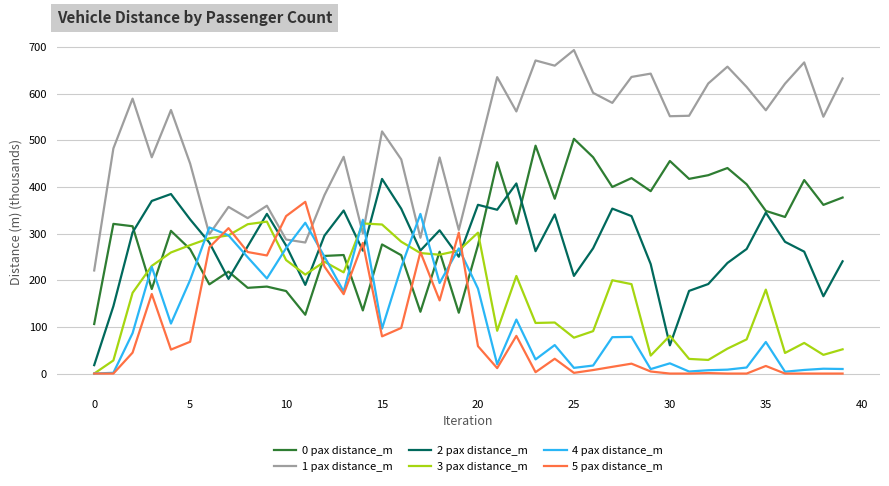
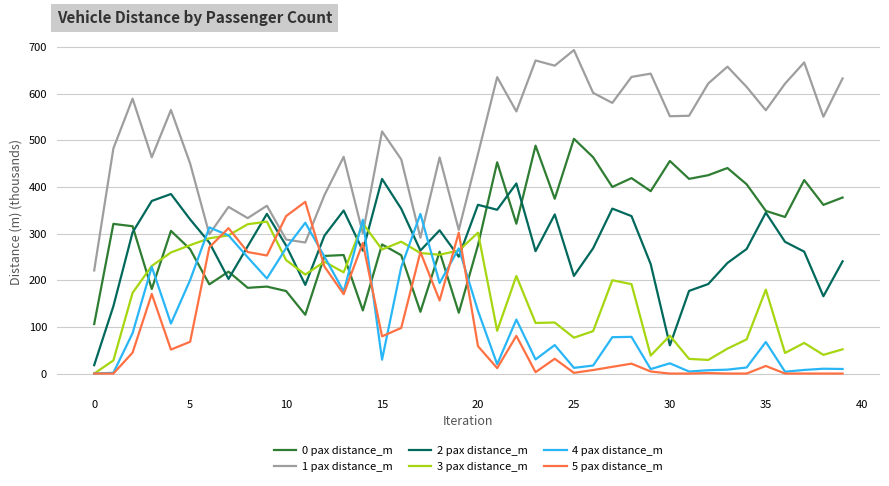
  {
    "0 pax distance_m": {
      "0": 110,
      "5": 270,
      "10": 180,
      "15": 280,
      "20": 280,
      "25": 500,
      "30": 460
    },
    "1 pax distance_m": {
      "0": 220,
      "5": 450,
      "10": 290,
      "15": 520,
      "20": 470,
      "25": 690,
      "30": 550,
      "35": 560
    },
    "2 pax distance_m": {
      "0": 20,
      "5": 330,
      "15": 420,
      "20": 360,
      "25": 210,
      "30": 60
    },
    "3 pax distance_m": {
      "5": 280,
      "10": 240,
-     "15": 320,
+     "15": 270,
      "20": 300,
      "25": 80,
      "30": 80,
      "35": 180
    },
    "4 pax distance_m": {
      "5": 200,
-     "15": 100,
-     "20": 180,
+     "15": 30,
+     "20": 130,
      "25": 10,
      "30": 20,
      "35": 70
    },
    "5 pax distance_m": {
      "5": 70,
      "10": 340,
      "15": 80,
      "20": 60,
      "25": 0,
      "30": 0,
      "35": 20
    }
  }
